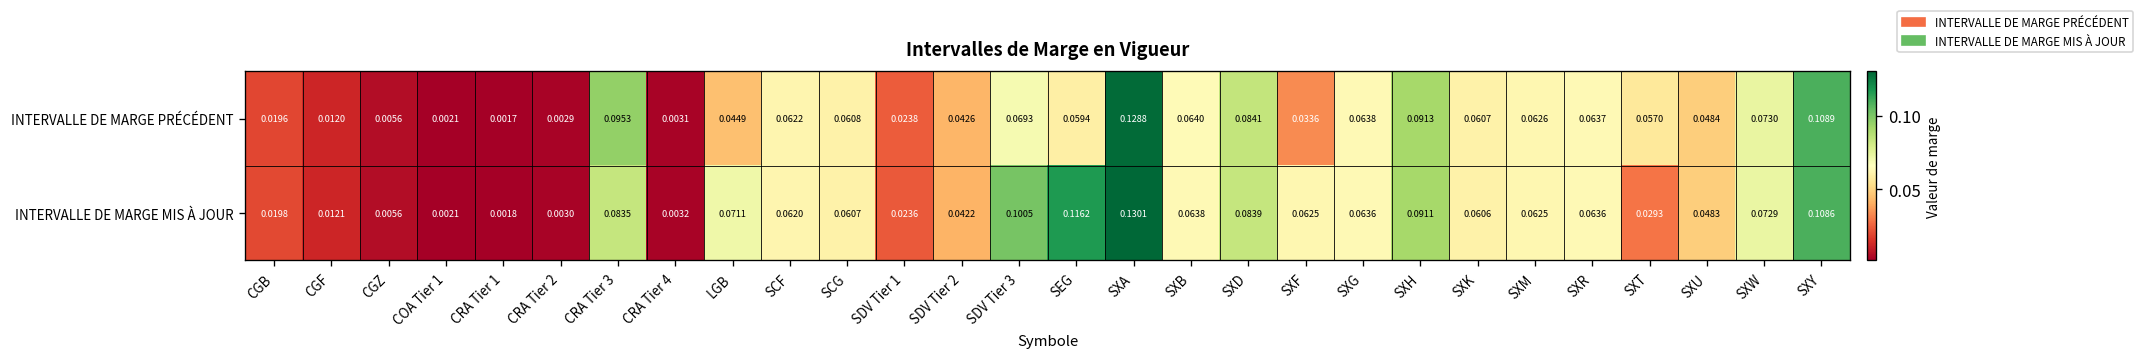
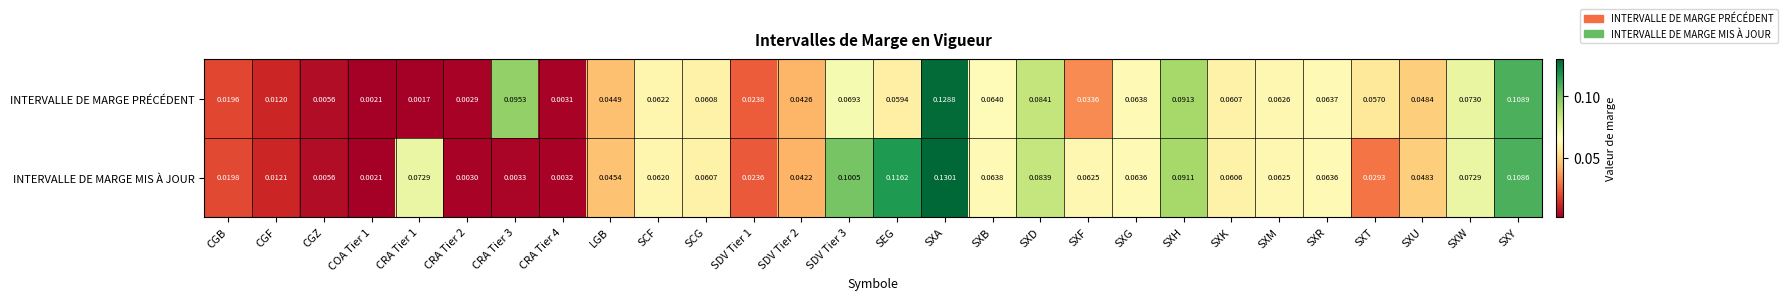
  {
    "INTERVALLE DE MARGE PRÉCÉDENT": {
      "CGB": 0.0196,
      "CGF": 0.0120,
      "CGZ": 0.0056,
      "COA Tier 1": 0.0021,
      "CRA Tier 1": 0.0017,
      "CRA Tier 2": 0.0029,
      "CRA Tier 3": 0.0953,
      "CRA Tier 4": 0.0031,
      "LGB": 0.0449,
      "SCF": 0.0622,
      "SCG": 0.0608,
      "SDV Tier 1": 0.0238,
      "SDV Tier 2": 0.0426,
      "SDV Tier 3": 0.0693,
      "SEG": 0.0594,
      "SXA": 0.1288,
      "SXB": 0.0640,
      "SXD": 0.0841,
      "SXF": 0.0336,
      "SXG": 0.0638,
      "SXH": 0.0913,
      "SXK": 0.0607,
      "SXM": 0.0626,
      "SXR": 0.0637,
      "SXT": 0.0570,
      "SXU": 0.0484,
      "SXW": 0.0730,
      "SXY": 0.1089
    },
    "INTERVALLE DE MARGE MIS À JOUR": {
      "CGB": 0.0198,
      "CGF": 0.0121,
      "CGZ": 0.0056,
      "COA Tier 1": 0.0021,
-     "CRA Tier 1": 0.0018,
+     "CRA Tier 1": 0.0729,
      "CRA Tier 2": 0.0030,
-     "CRA Tier 3": 0.0835,
+     "CRA Tier 3": 0.0033,
      "CRA Tier 4": 0.0032,
-     "LGB": 0.0711,
+     "LGB": 0.0454,
      "SCF": 0.0620,
      "SCG": 0.0607,
      "SDV Tier 1": 0.0236,
      "SDV Tier 2": 0.0422,
      "SDV Tier 3": 0.1005,
      "SEG": 0.1162,
      "SXA": 0.1301,
      "SXB": 0.0638,
      "SXD": 0.0839,
      "SXF": 0.0625,
      "SXG": 0.0636,
      "SXH": 0.0911,
      "SXK": 0.0606,
      "SXM": 0.0625,
      "SXR": 0.0636,
      "SXT": 0.0293,
      "SXU": 0.0483,
      "SXW": 0.0729,
      "SXY": 0.1086
    }
  }
